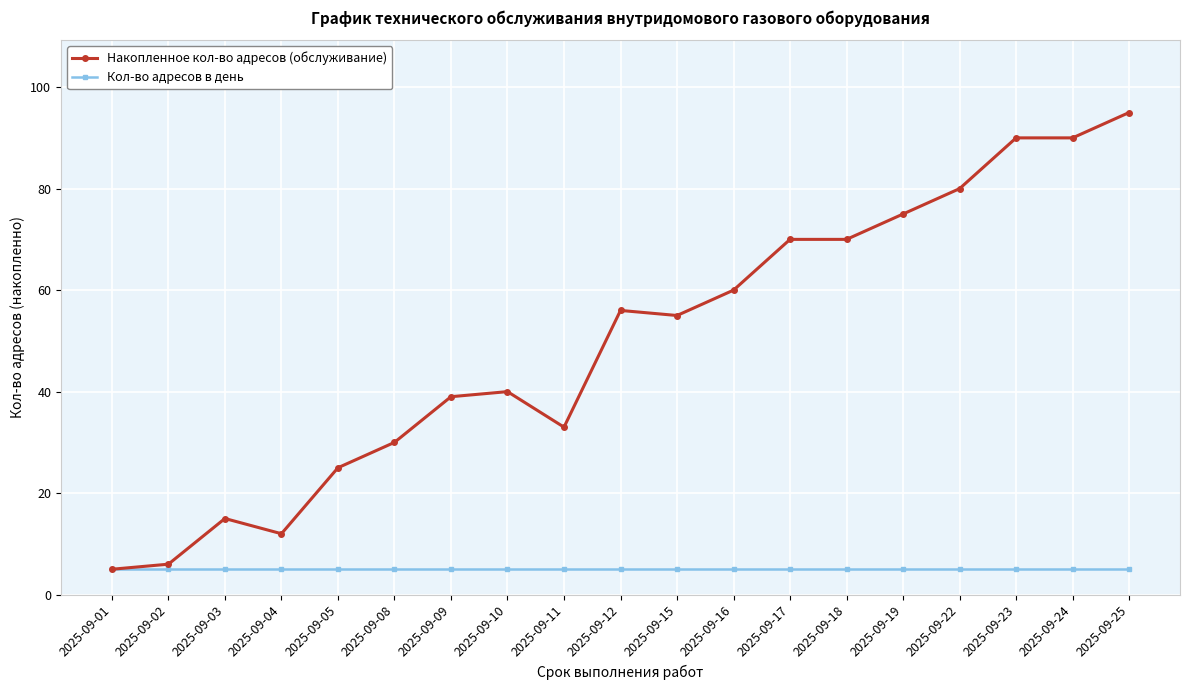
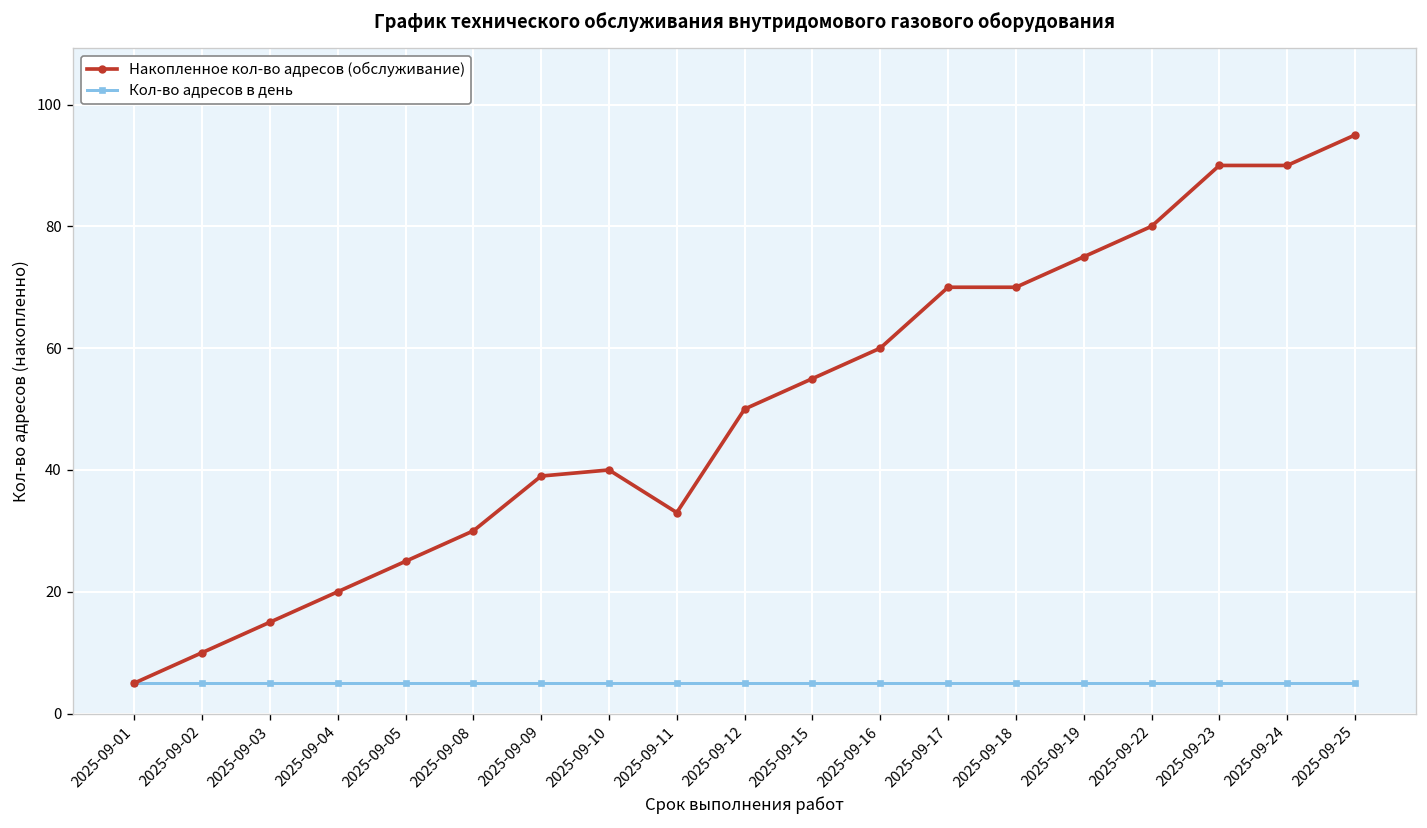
  {
    "Накопленное кол-во адресов (обслуживание)": {
-     "2025-09-02": 6,
+     "2025-09-02": 10,
      "2025-09-03": 15,
-     "2025-09-04": 12,
+     "2025-09-04": 20,
      "2025-09-05": 25,
      "2025-09-08": 30,
      "2025-09-09": 39,
      "2025-09-10": 40,
      "2025-09-11": 33,
-     "2025-09-12": 56,
+     "2025-09-12": 50,
      "2025-09-15": 55,
      "2025-09-16": 60,
      "2025-09-17": 70,
      "2025-09-18": 70,
      "2025-09-19": 75,
      "2025-09-22": 80,
      "2025-09-23": 90,
      "2025-09-24": 90,
      "2025-09-25": 95
    },
    "Кол-во адресов в день": {
      "2025-09-02": 5,
      "2025-09-03": 5,
      "2025-09-04": 5,
      "2025-09-05": 5,
      "2025-09-08": 5,
      "2025-09-09": 5,
      "2025-09-10": 5,
      "2025-09-11": 5,
      "2025-09-12": 5,
      "2025-09-15": 5,
      "2025-09-16": 5,
      "2025-09-17": 5,
      "2025-09-18": 5,
      "2025-09-19": 5,
      "2025-09-22": 5,
      "2025-09-23": 5,
      "2025-09-24": 5,
      "2025-09-25": 5
    }
  }
